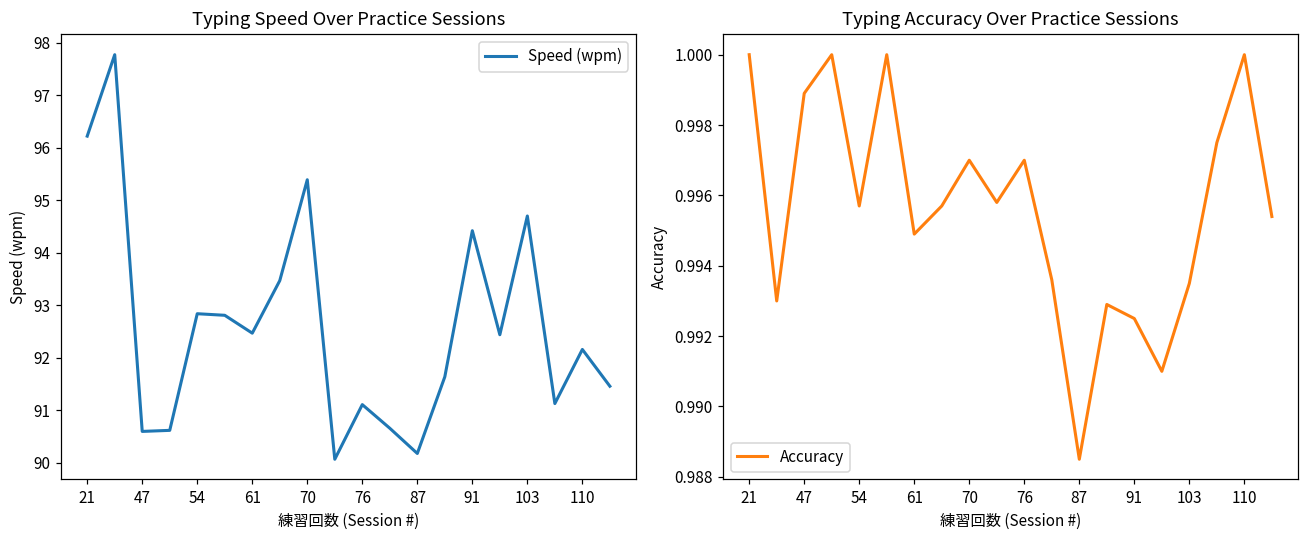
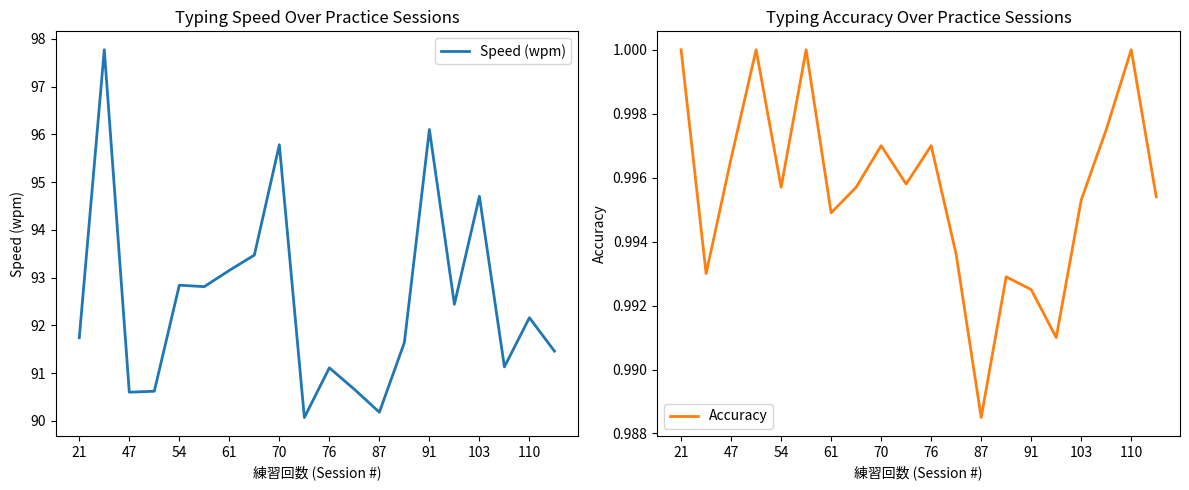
  {
    "Typing Speed Over Practice Sessions": {
-     "21": 96.2,
+     "21": 91.7,
      "47": 90.6,
      "54": 92.8,
-     "61": 92.5,
-     "70": 95.4,
+     "61": 93.2,
+     "70": 95.8,
      "76": 91.1,
      "87": 90.2,
-     "91": 94.4,
+     "91": 96.1,
      "103": 94.7,
      "110": 92.2
    },
    "Typing Accuracy Over Practice Sessions": {
      "21": 1.0000,
-     "47": 0.9989,
+     "47": 0.9966,
      "54": 0.9957,
      "61": 0.9949,
      "70": 0.9970,
      "76": 0.9970,
      "87": 0.9885,
      "91": 0.9925,
-     "103": 0.9935,
+     "103": 0.9953,
      "110": 1.0000
    }
  }
